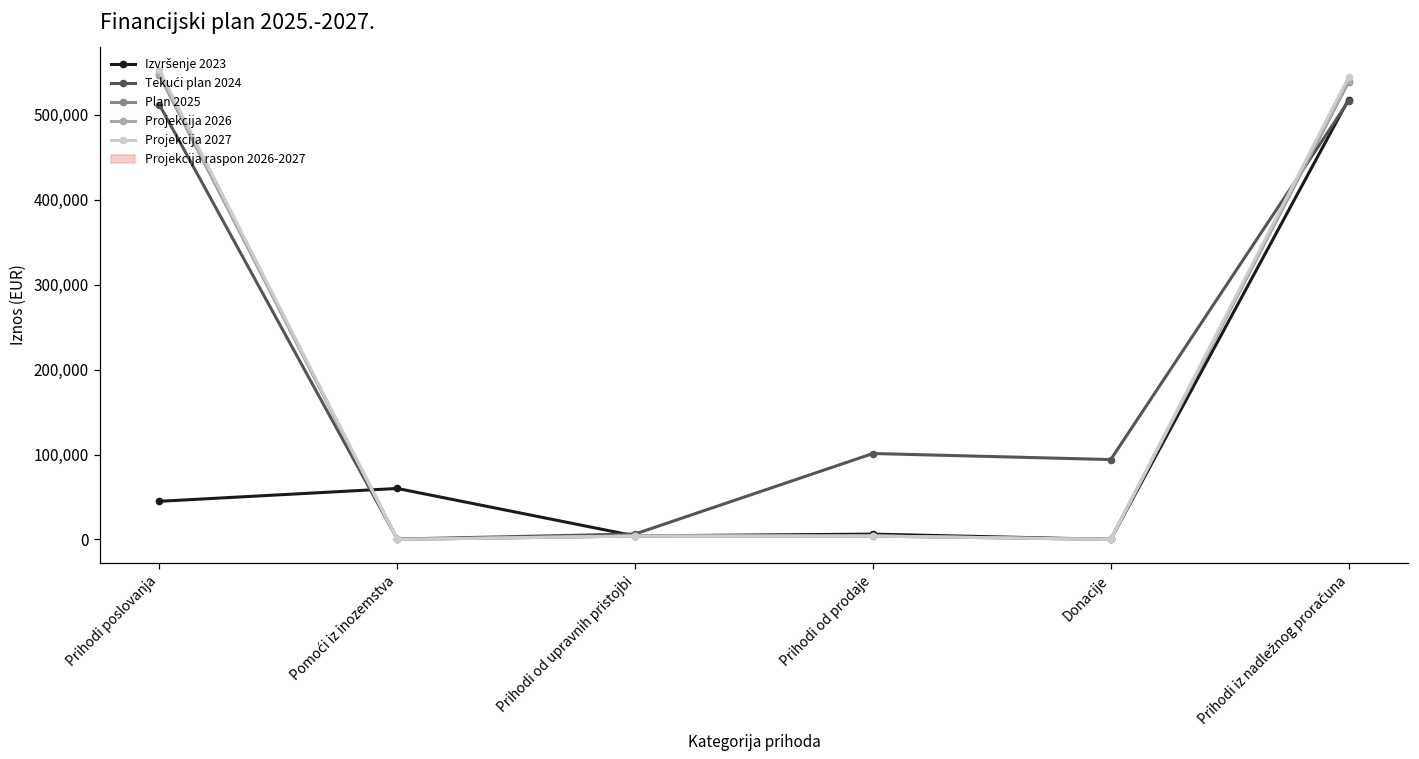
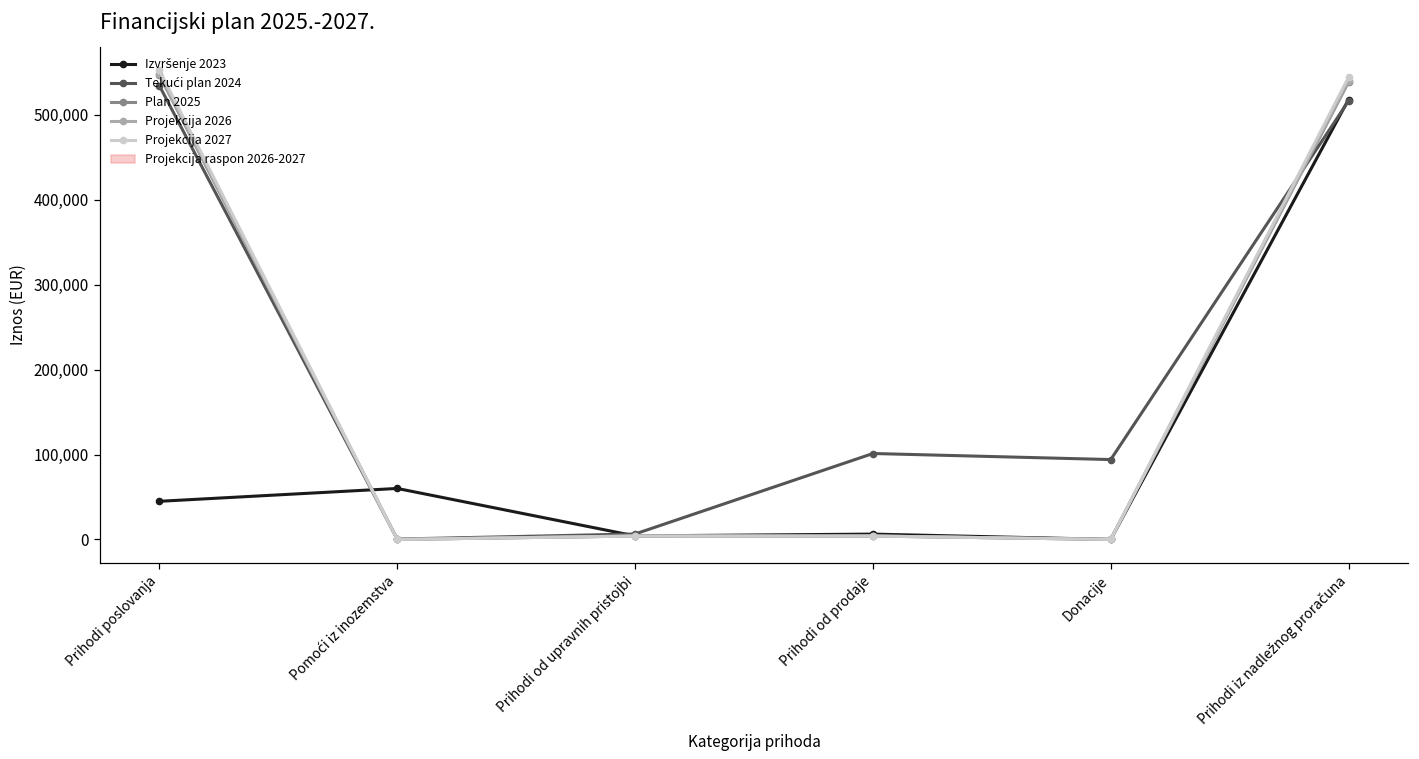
  {
    "Izvršenje 2023": {
      "Prihodi poslovanja": "40,000",
      "Pomoći iz inozemstva": "60,000"
    },
    "Tekući plan 2024": {
-     "Prihodi poslovanja": "510,000",
+     "Prihodi poslovanja": "530,000",
      "Prihodi od prodaje": "100,000",
      "Donacije": "90,000"
    },
    "Projekcija raspon 2026-2027": {
      "Prihodi poslovanja": "550,000",
      "Prihodi iz nadležnog proračuna": "540,000"
    }
  }
